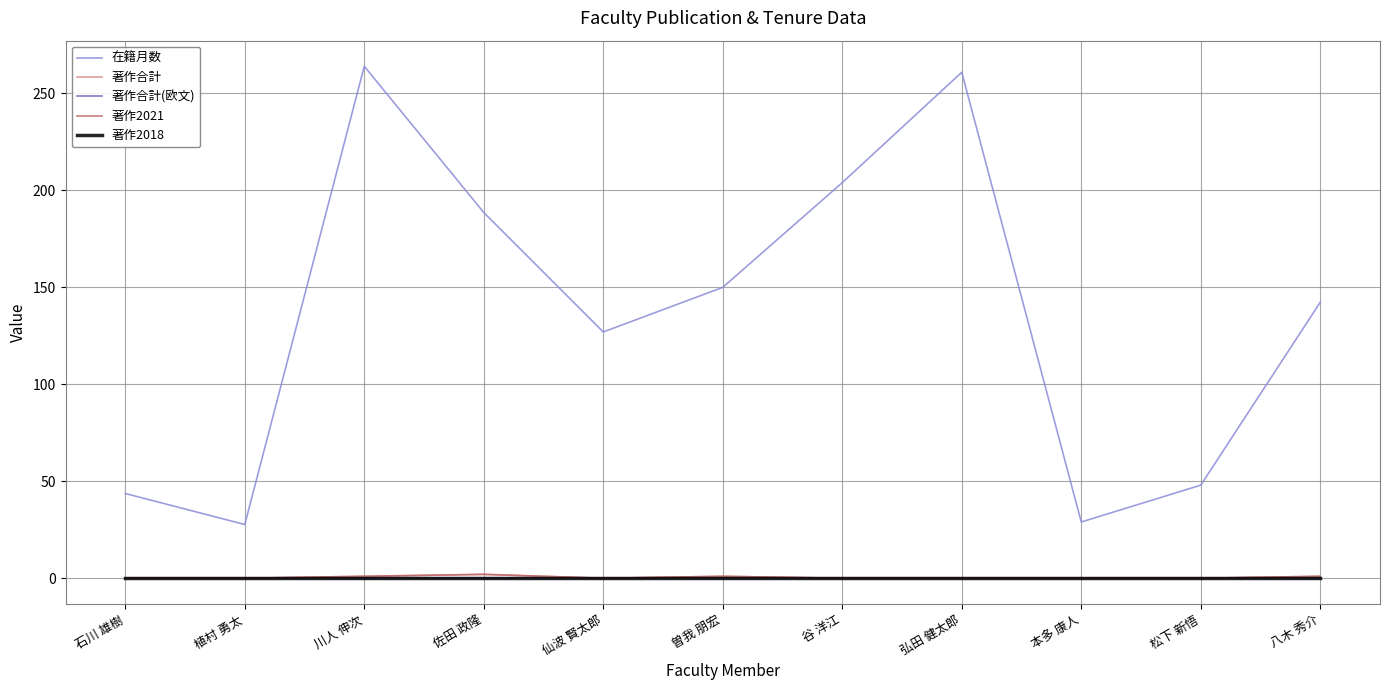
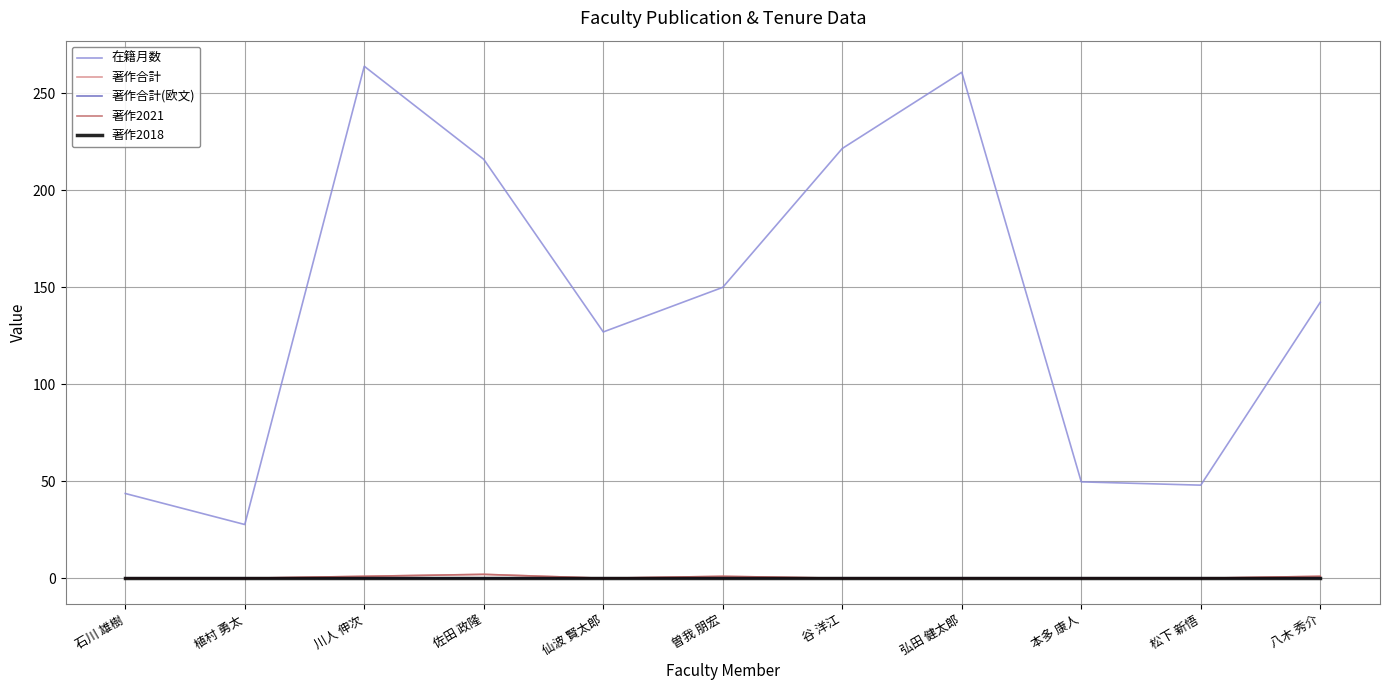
  {
    "在籍月数": {
      "石川 雄樹": 44,
      "植村 勇太": 28,
      "川人 伸次": 264,
-     "佐田 政隆": 189,
+     "佐田 政隆": 216,
      "仙波 賢太郎": 127,
      "曽我 朋宏": 150,
-     "谷 洋江": 204,
+     "谷 洋江": 222,
      "弘田 健太郎": 261,
-     "本多 康人": 29,
+     "本多 康人": 50,
      "松下 新悟": 48,
      "八木 秀介": 142
    },
    "著作2021": {
      "佐田 政隆": 2
    },
    "著作2018": {
      "佐田 政隆": 0
    }
  }
